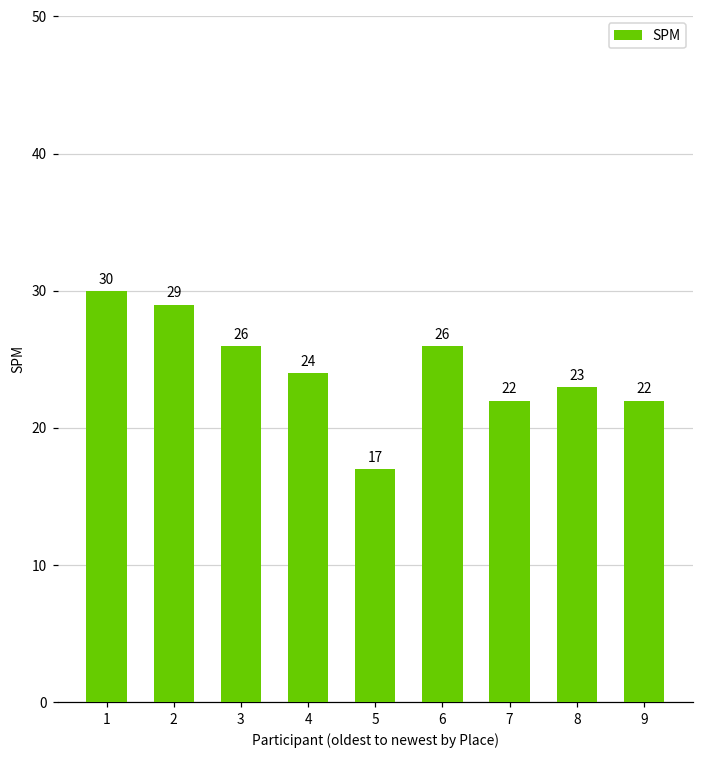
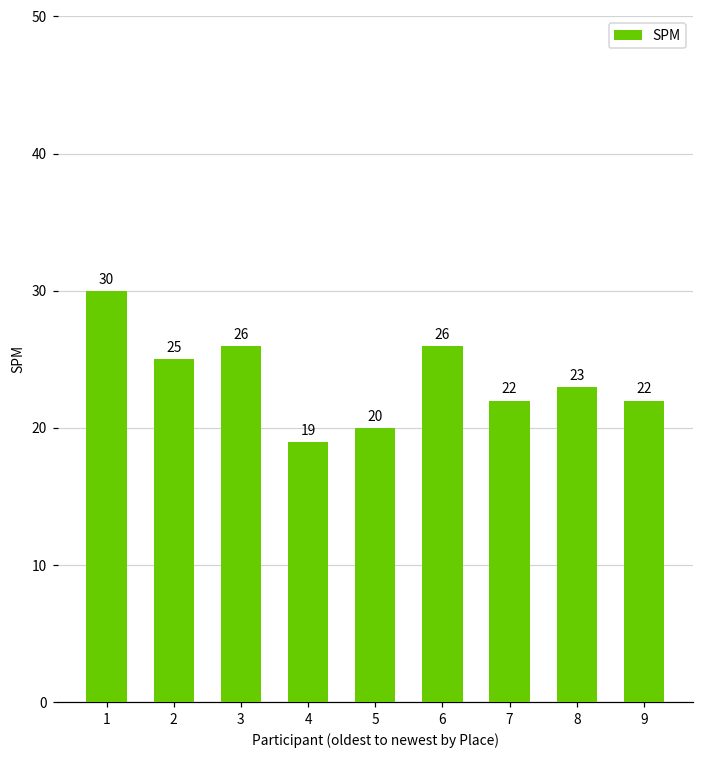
  {
    "1": 30,
-   "2": 29,
+   "2": 25,
    "3": 26,
-   "4": 24,
-   "5": 17,
+   "4": 19,
+   "5": 20,
    "6": 26,
    "7": 22,
    "8": 23,
    "9": 22
  }
